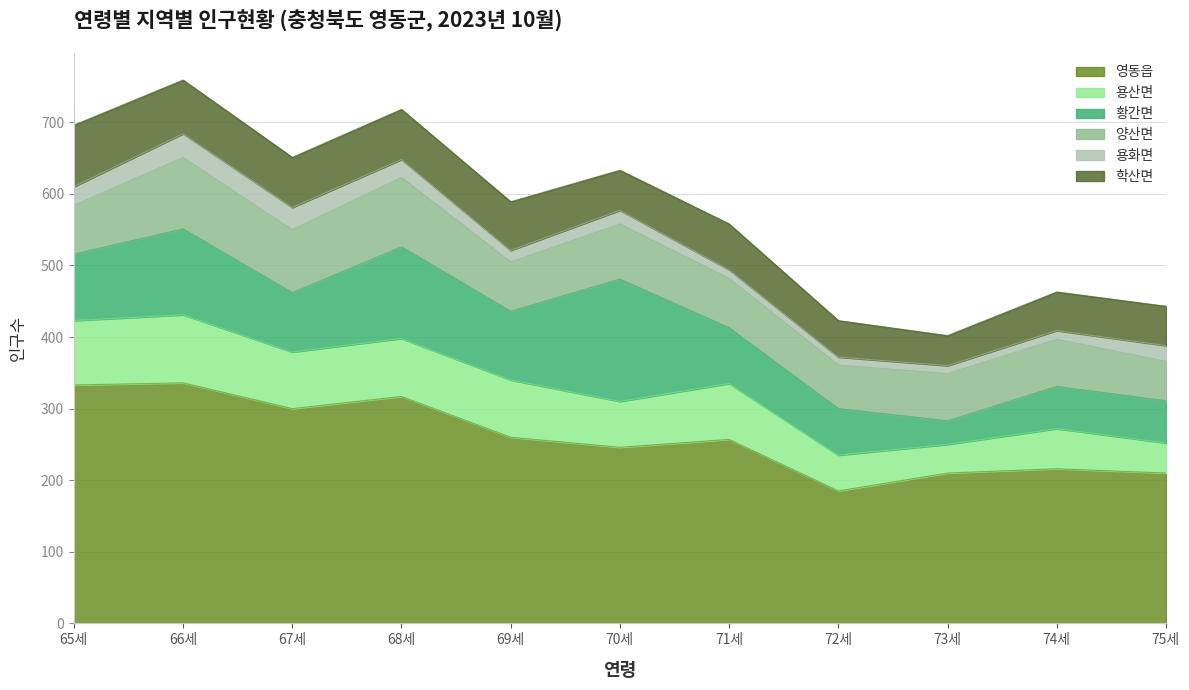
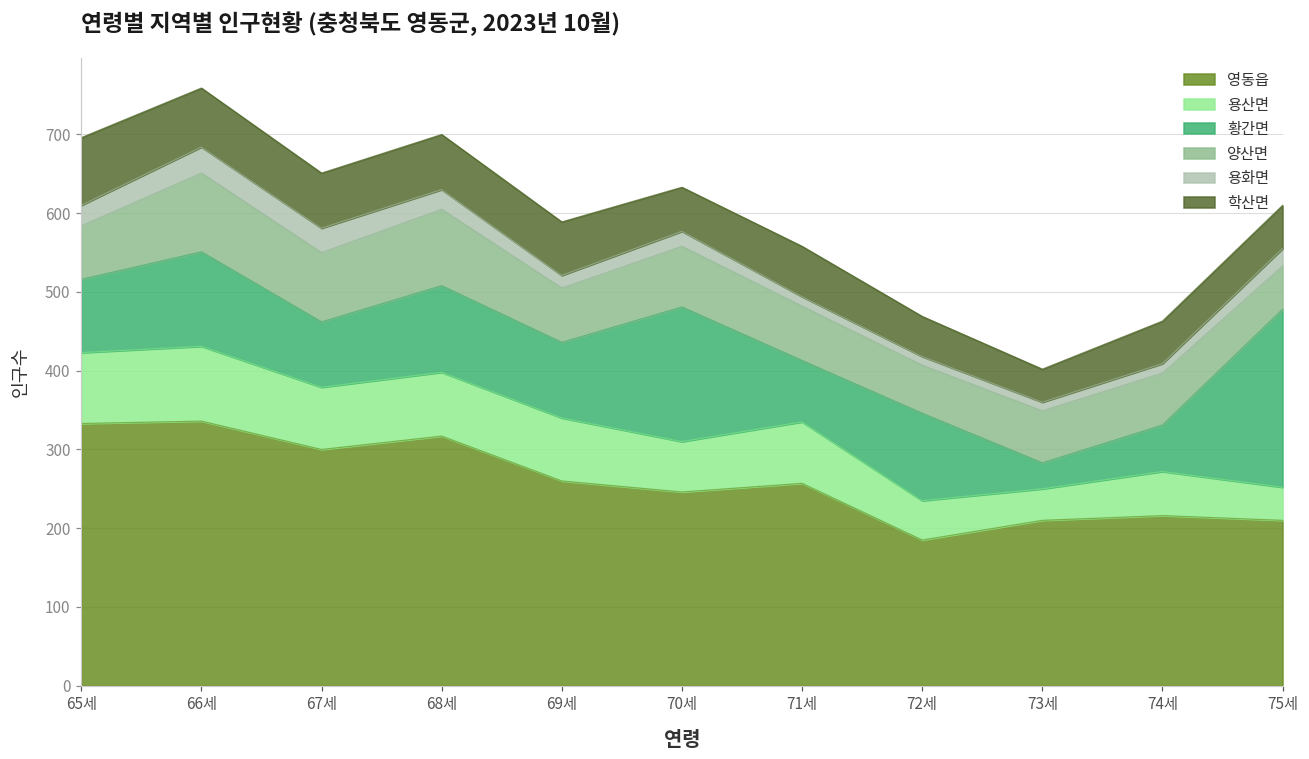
  {
    "황간면": {
      "65세": 90,
      "66세": 120,
      "67세": 80,
-     "68세": 130,
+     "68세": 110,
      "69세": 100,
      "70세": 170,
      "71세": 80,
-     "72세": 70,
+     "72세": 110,
      "73세": 30,
      "74세": 60,
-     "75세": 60
+     "75세": 230
    }
  }
